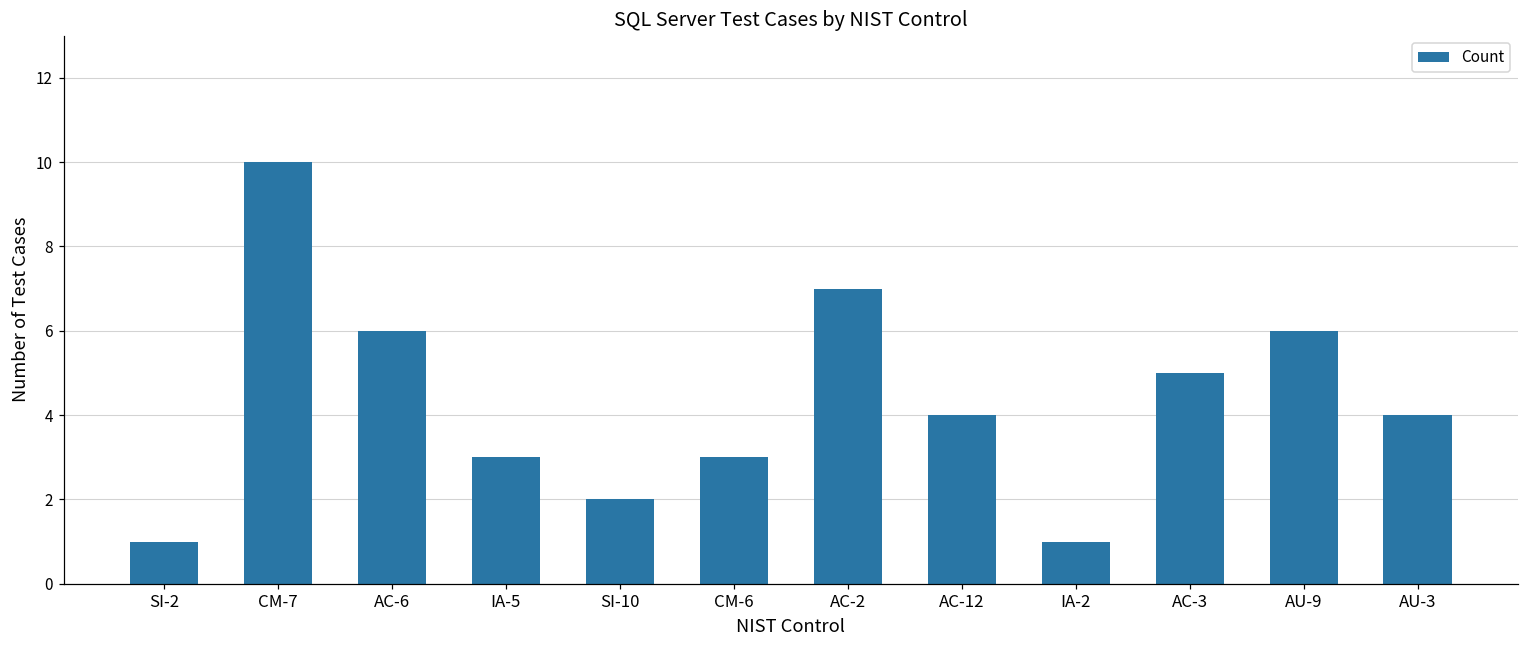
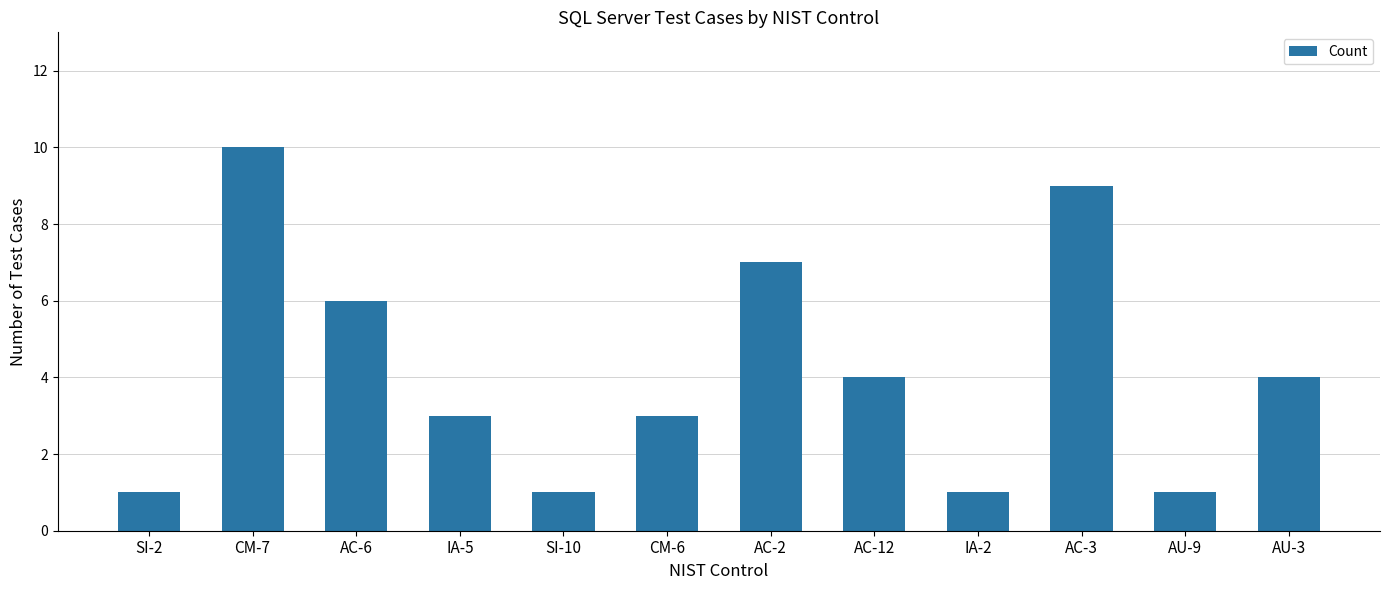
  {
    "SI-2": 1,
    "CM-7": 10,
    "AC-6": 6,
    "IA-5": 3,
-   "SI-10": 2,
+   "SI-10": 1,
    "CM-6": 3,
    "AC-2": 7,
    "AC-12": 4,
    "IA-2": 1,
-   "AC-3": 5,
-   "AU-9": 6,
+   "AC-3": 9,
+   "AU-9": 1,
    "AU-3": 4
  }
